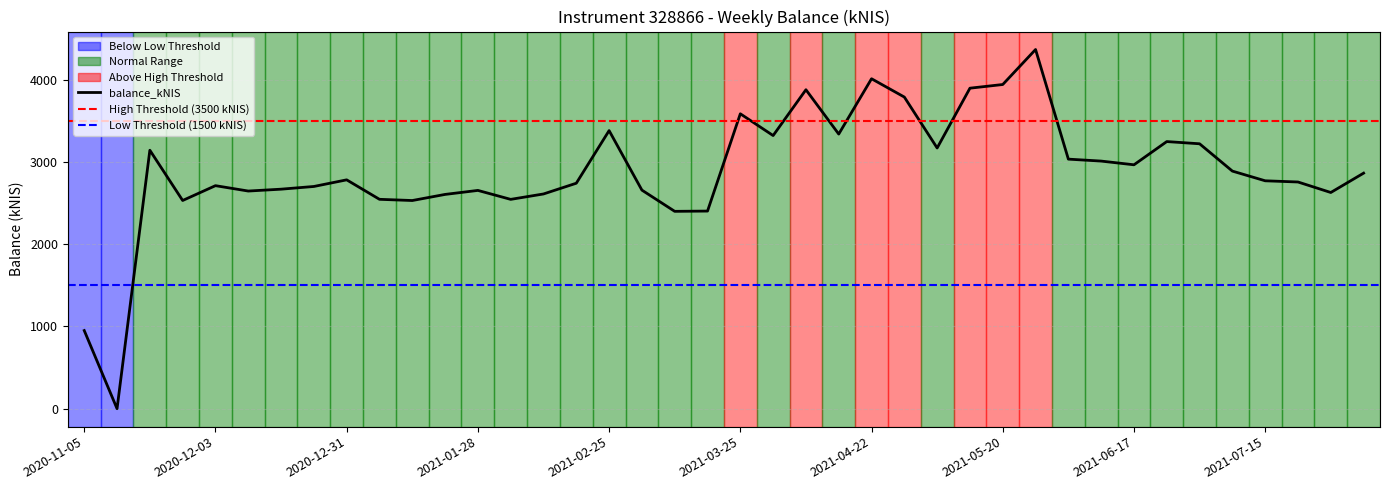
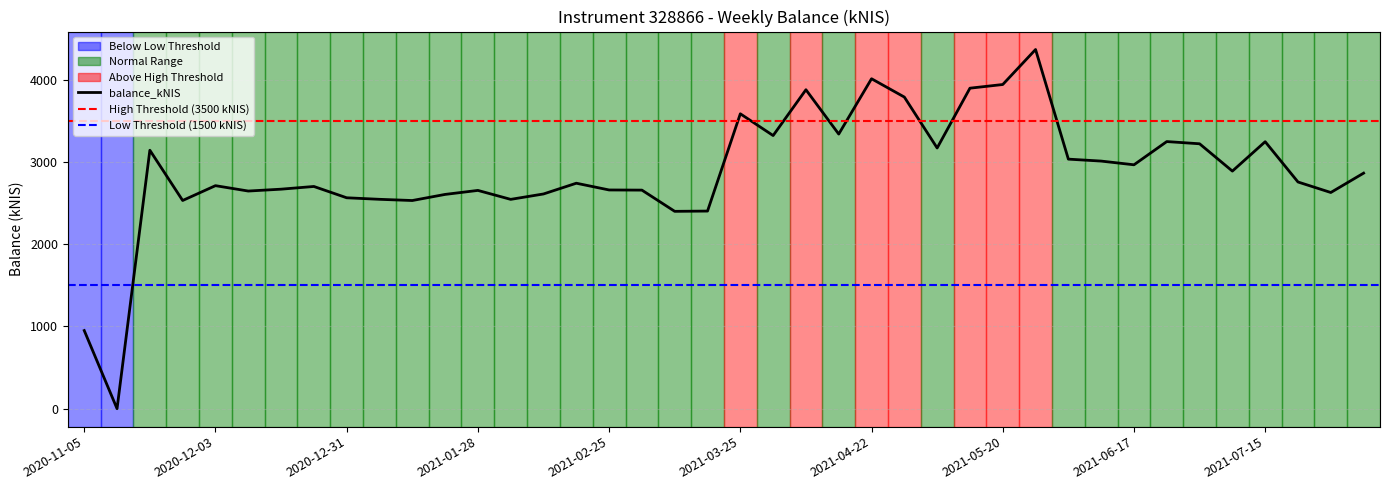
  {
    "2020-11-05": 900,
    "2020-12-03": 2700,
-   "2020-12-31": 2800,
+   "2020-12-31": 2600,
    "2021-01-28": 2700,
-   "2021-02-25": 3400,
+   "2021-02-25": 2700,
    "2021-03-25": 3600,
    "2021-04-22": 4000,
    "2021-05-20": 3900,
    "2021-06-17": 3000,
-   "2021-07-15": 2800
+   "2021-07-15": 3200
  }
